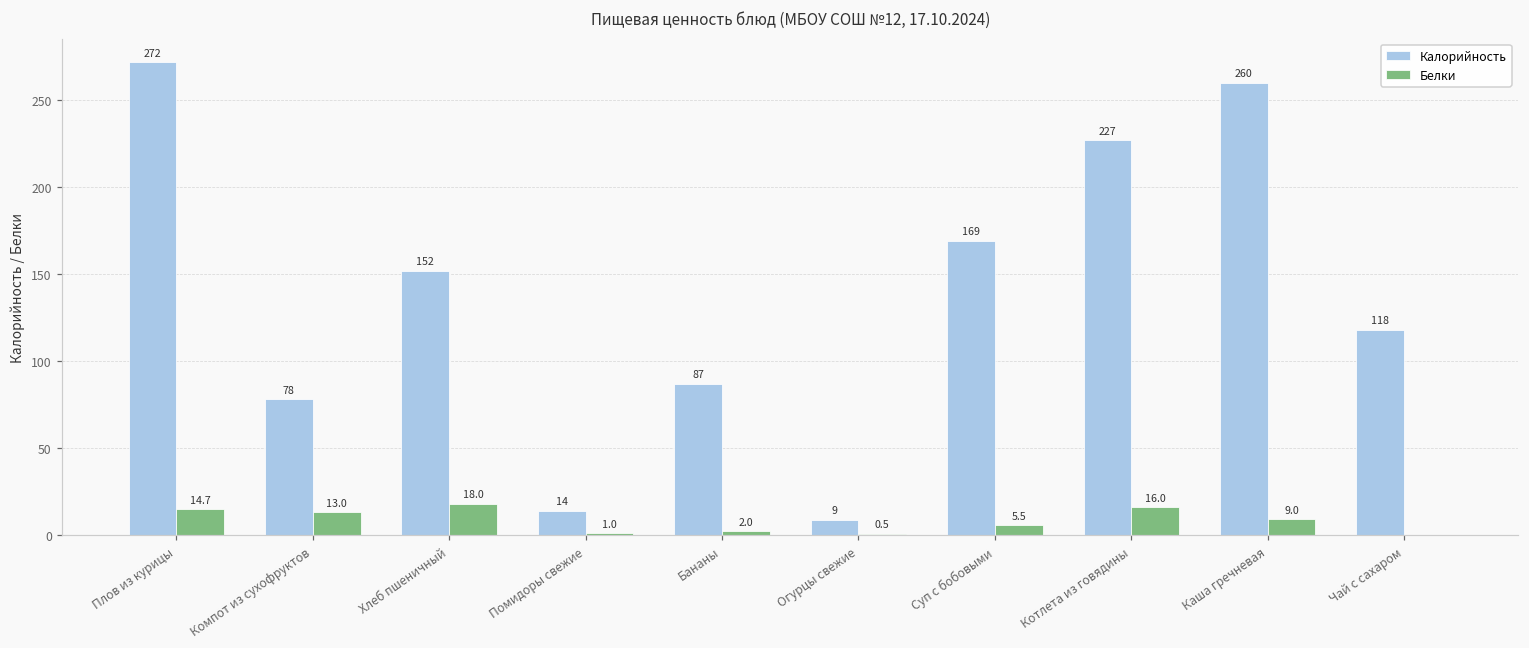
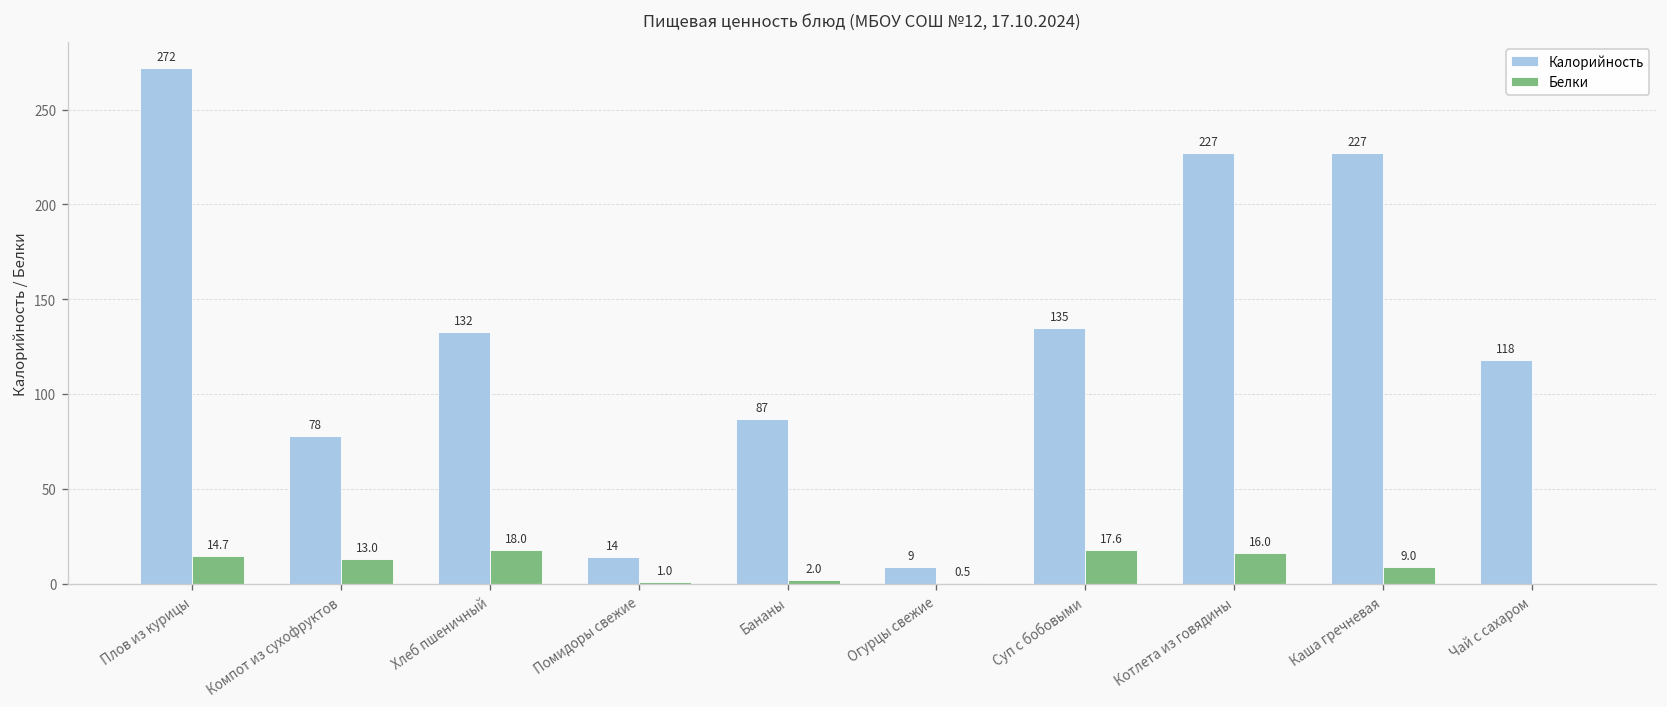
  {
    "Калорийность": {
      "Плов из курицы": 272,
      "Компот из сухофруктов": 78,
-     "Хлеб пшеничный": 152,
+     "Хлеб пшеничный": 132,
      "Помидоры свежие": 14,
      "Бананы": 87,
      "Огурцы свежие": 9,
-     "Суп с бобовыми": 169,
+     "Суп с бобовыми": 135,
      "Котлета из говядины": 227,
-     "Каша гречневая": 260,
+     "Каша гречневая": 227,
      "Чай с сахаром": 118
    },
    "Белки": {
      "Плов из курицы": 14.7,
      "Компот из сухофруктов": 13.0,
      "Хлеб пшеничный": 18.0,
      "Помидоры свежие": 1.0,
      "Бананы": 2.0,
      "Огурцы свежие": 0.5,
-     "Суп с бобовыми": 5.5,
+     "Суп с бобовыми": 17.6,
      "Котлета из говядины": 16.0,
      "Каша гречневая": 9.0
    }
  }
